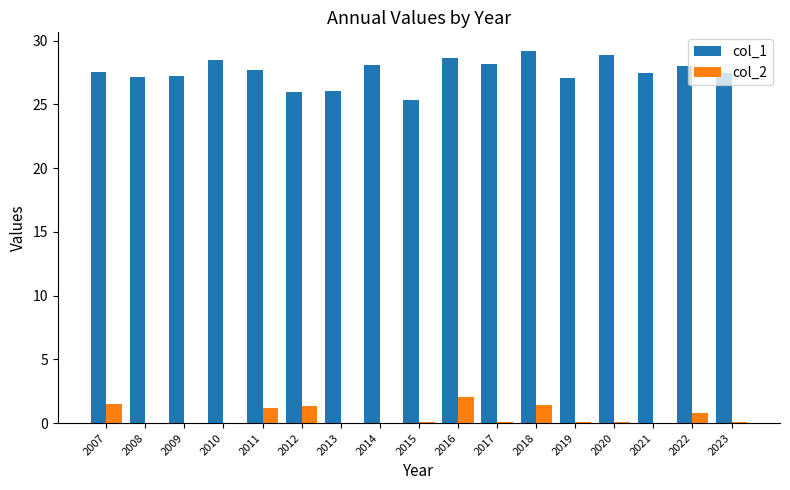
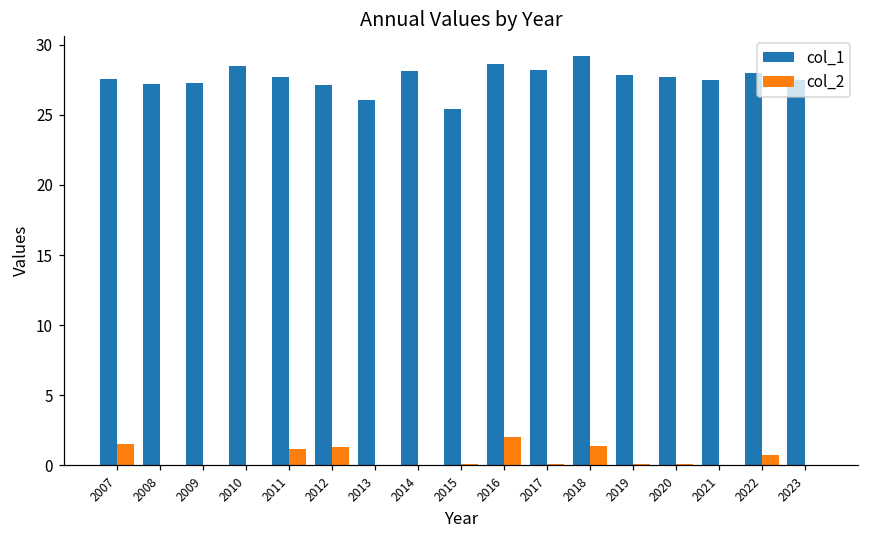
  {
    "col_1": {
      "2007": 27.6,
      "2008": 27.2,
      "2009": 27.3,
      "2010": 28.5,
      "2011": 27.7,
-     "2012": 25.9,
+     "2012": 27.1,
      "2013": 26.0,
      "2014": 28.1,
      "2015": 25.4,
      "2016": 28.6,
      "2017": 28.2,
      "2018": 29.2,
-     "2019": 27.1,
-     "2020": 28.9,
+     "2019": 27.8,
+     "2020": 27.7,
      "2021": 27.5,
      "2022": 28.0
    },
    "col_2": {
      "2007": 1.5,
      "2011": 1.2,
      "2012": 1.3,
      "2016": 2.0,
      "2018": 1.4,
      "2022": 0.8
    }
  }
